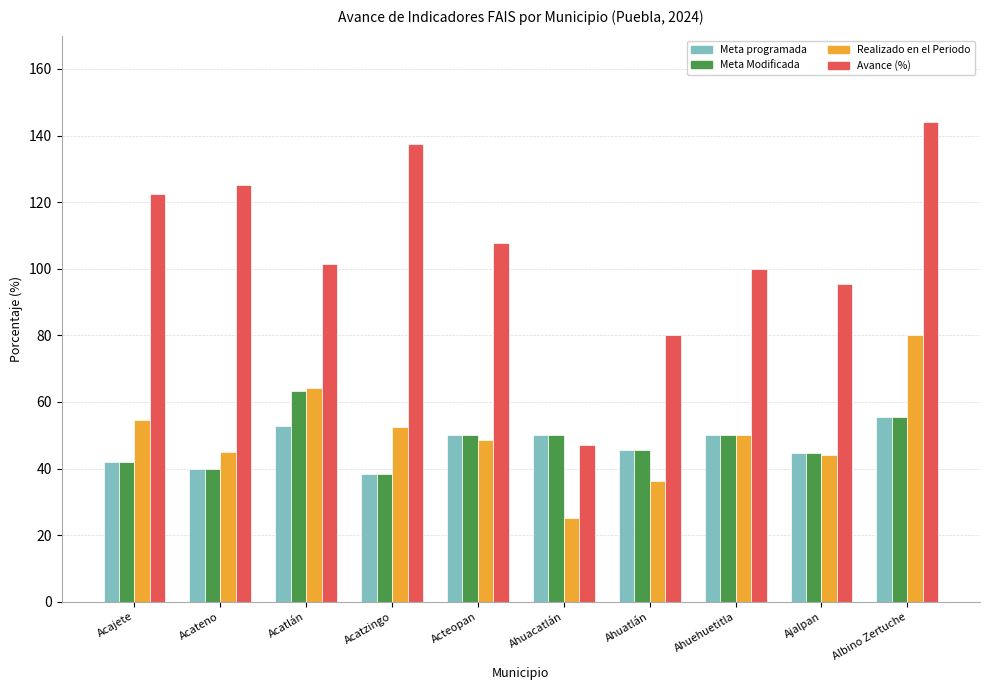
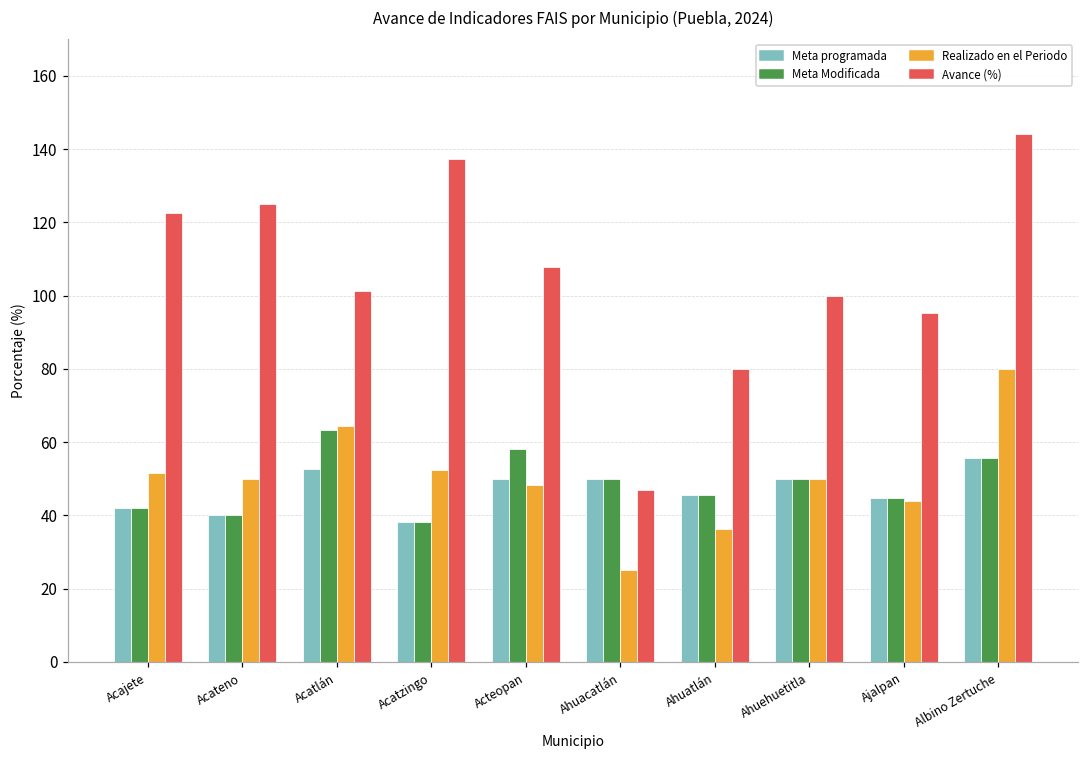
  {
    "Meta programada": {
      "Acajete": 42,
      "Acateno": 40,
      "Acatlán": 53,
      "Acatzingo": 38,
      "Acteopan": 50,
      "Ahuacatlán": 50,
      "Ahuatlán": 45,
      "Ahuehuetitla": 50,
      "Ajalpan": 45,
      "Albino Zertuche": 56
    },
    "Meta Modificada": {
      "Acajete": 42,
      "Acateno": 40,
      "Acatlán": 63,
      "Acatzingo": 38,
-     "Acteopan": 50,
+     "Acteopan": 58,
      "Ahuacatlán": 50,
      "Ahuatlán": 45,
      "Ahuehuetitla": 50,
      "Ajalpan": 45,
      "Albino Zertuche": 56
    },
    "Realizado en el Periodo": {
-     "Acajete": 55,
-     "Acateno": 45,
+     "Acajete": 51,
+     "Acateno": 50,
      "Acatlán": 64,
      "Acatzingo": 53,
      "Acteopan": 48,
      "Ahuacatlán": 25,
      "Ahuatlán": 36,
      "Ahuehuetitla": 50,
      "Ajalpan": 44,
      "Albino Zertuche": 80
    },
    "Avance (%)": {
      "Acajete": 123,
      "Acateno": 125,
      "Acatlán": 101,
      "Acatzingo": 137,
      "Acteopan": 108,
      "Ahuacatlán": 47,
      "Ahuatlán": 80,
      "Ahuehuetitla": 100,
      "Ajalpan": 95,
      "Albino Zertuche": 144
    }
  }
